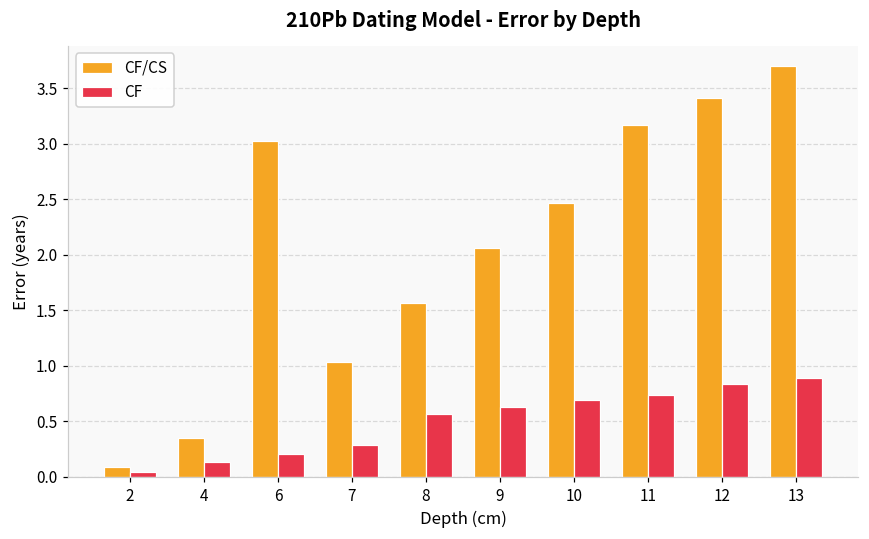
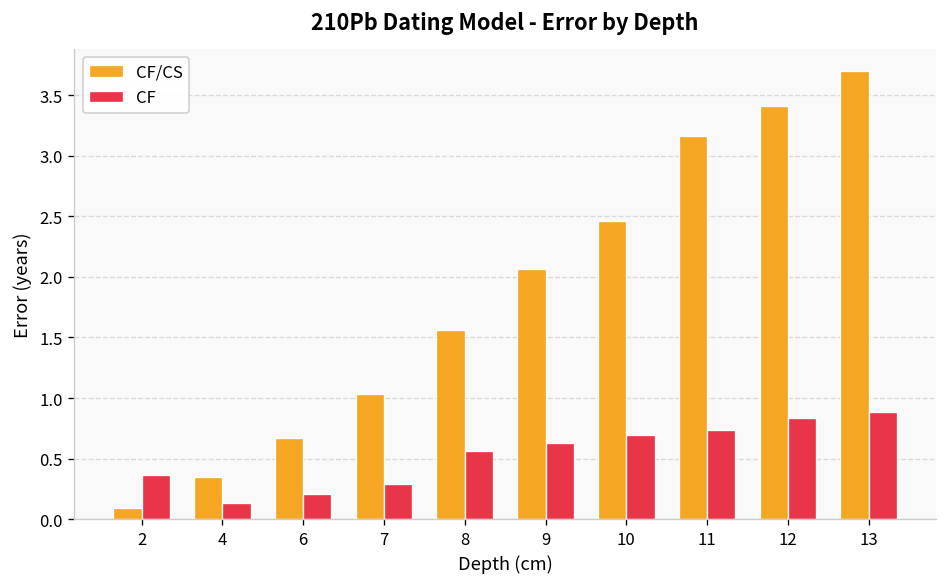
  {
    "CF/CS": {
      "2": 0.09,
      "4": 0.35,
-     "6": 3.02,
+     "6": 0.67,
      "7": 1.03,
      "8": 1.56,
      "9": 2.06,
      "10": 2.46,
      "11": 3.17,
      "12": 3.41,
      "13": 3.69
    },
    "CF": {
-     "2": 0.04,
+     "2": 0.37,
      "4": 0.13,
      "6": 0.21,
      "7": 0.29,
      "8": 0.56,
      "9": 0.63,
      "10": 0.69,
      "11": 0.73,
      "12": 0.84,
      "13": 0.89
    }
  }
